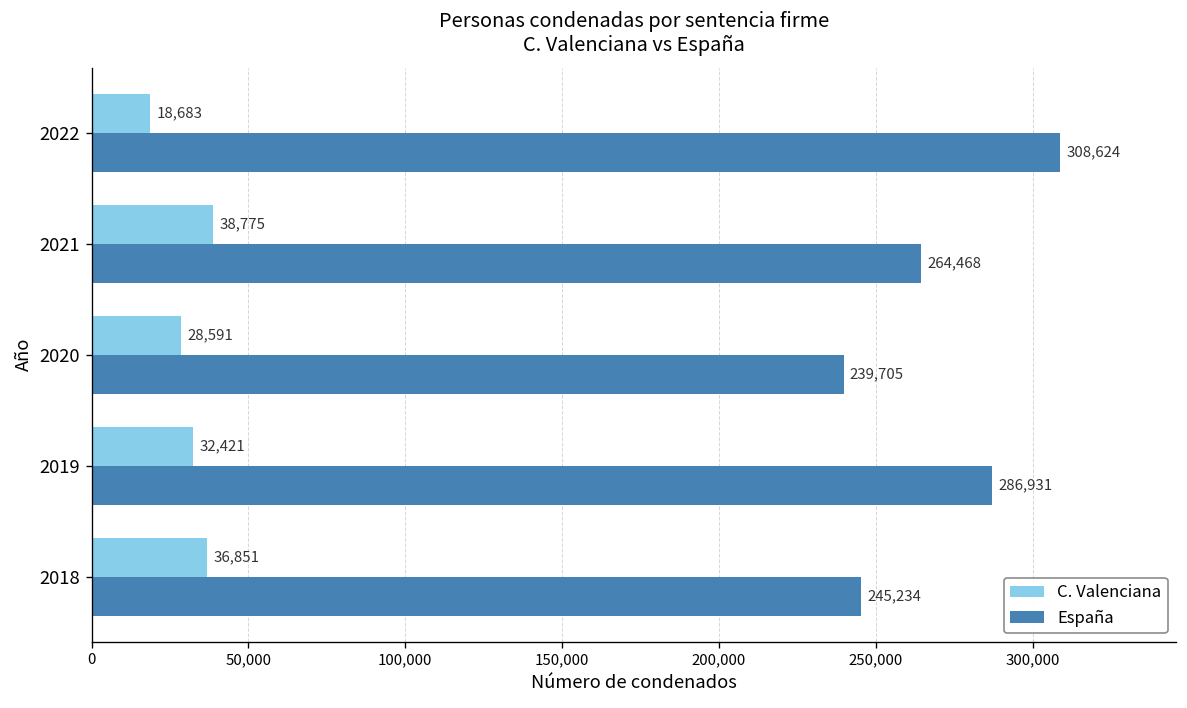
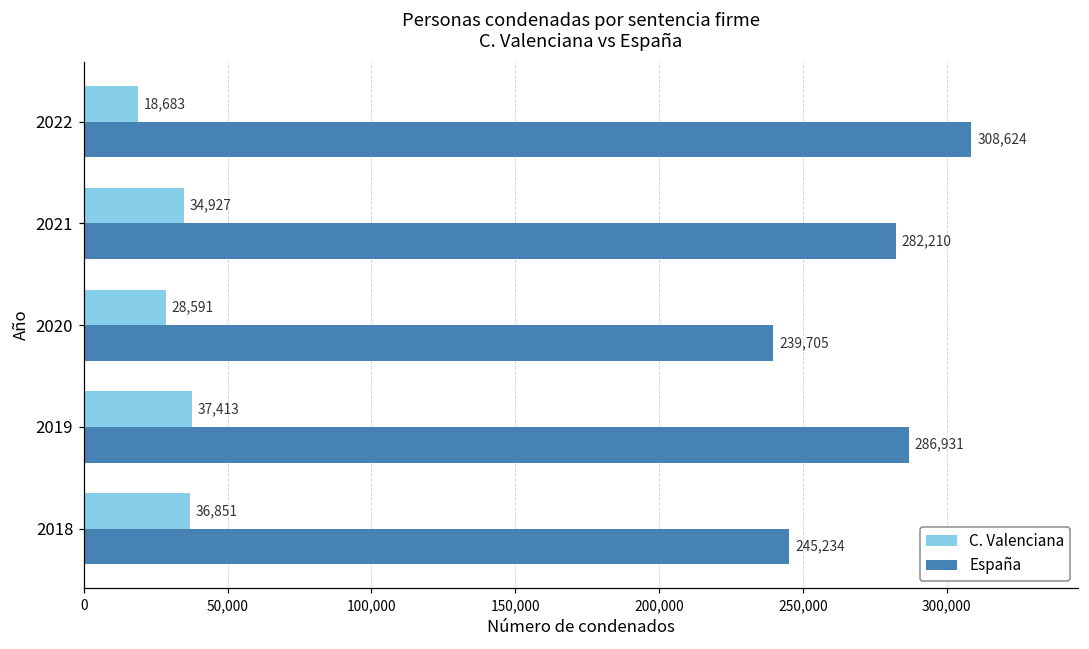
  {
    "C. Valenciana": {
      "2022": "18,683",
-     "2021": "38,775",
+     "2021": "34,927",
      "2020": "28,591",
-     "2019": "32,421",
+     "2019": "37,413",
      "2018": "36,851"
    },
    "España": {
      "2022": "308,624",
-     "2021": "264,468",
+     "2021": "282,210",
      "2020": "239,705",
      "2019": "286,931",
      "2018": "245,234"
    }
  }
